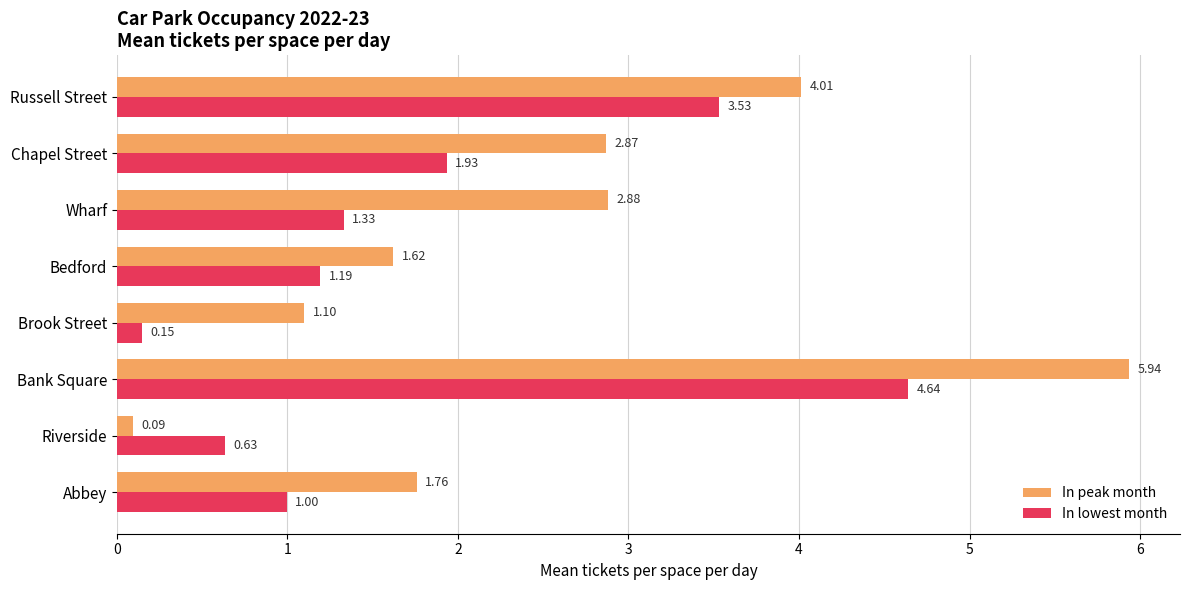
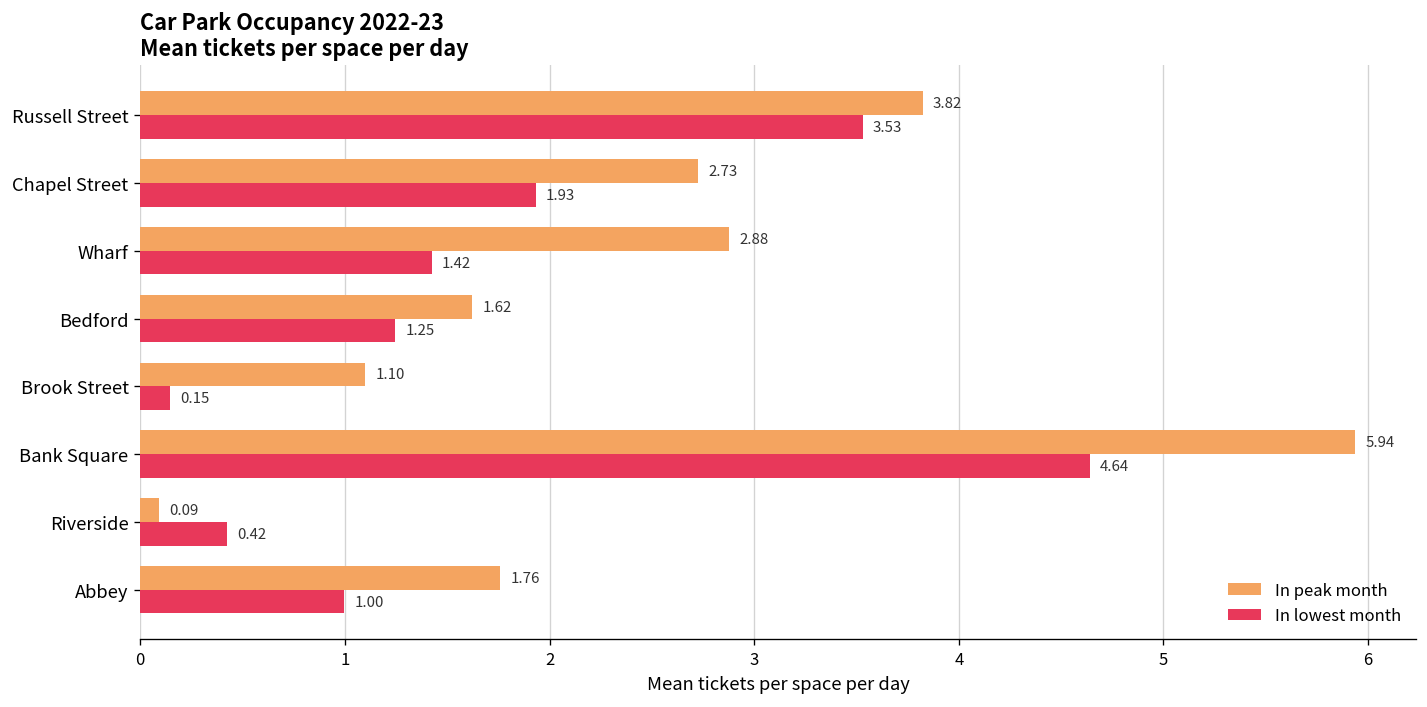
  {
    "In peak month": {
-     "Russell Street": 4.01,
-     "Chapel Street": 2.87,
+     "Russell Street": 3.82,
+     "Chapel Street": 2.73,
      "Wharf": 2.88,
      "Bedford": 1.62,
      "Brook Street": 1.10,
      "Bank Square": 5.94,
      "Riverside": 0.09,
      "Abbey": 1.76
    },
    "In lowest month": {
      "Russell Street": 3.53,
      "Chapel Street": 1.93,
-     "Wharf": 1.33,
-     "Bedford": 1.19,
+     "Wharf": 1.42,
+     "Bedford": 1.25,
      "Brook Street": 0.15,
      "Bank Square": 4.64,
-     "Riverside": 0.63,
+     "Riverside": 0.42,
      "Abbey": 1.00
    }
  }
